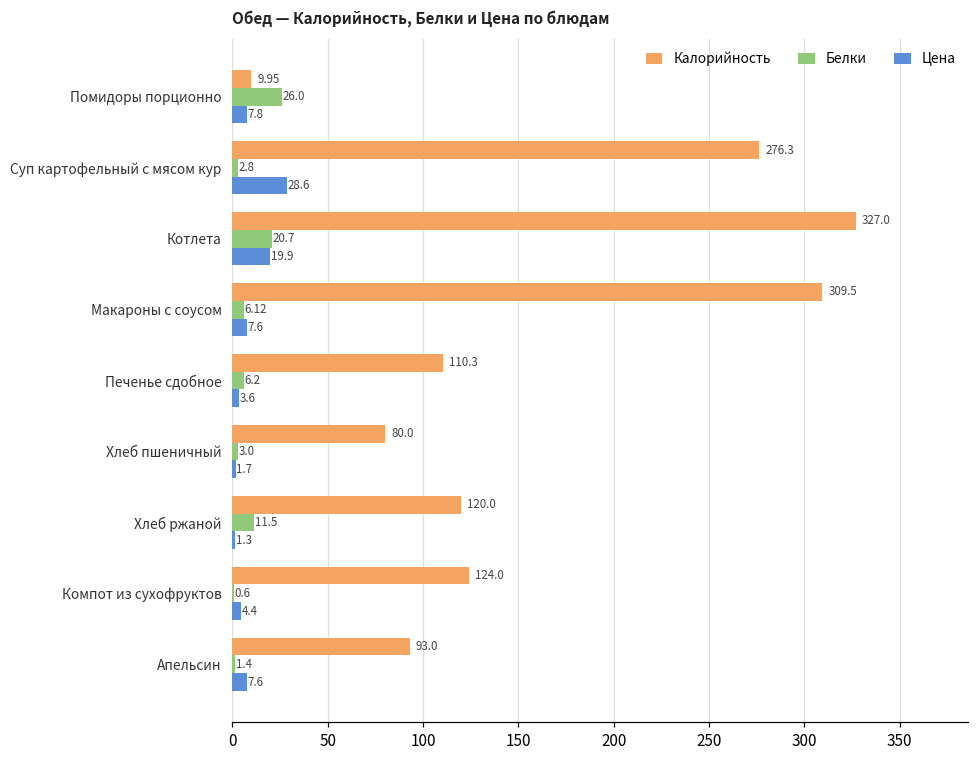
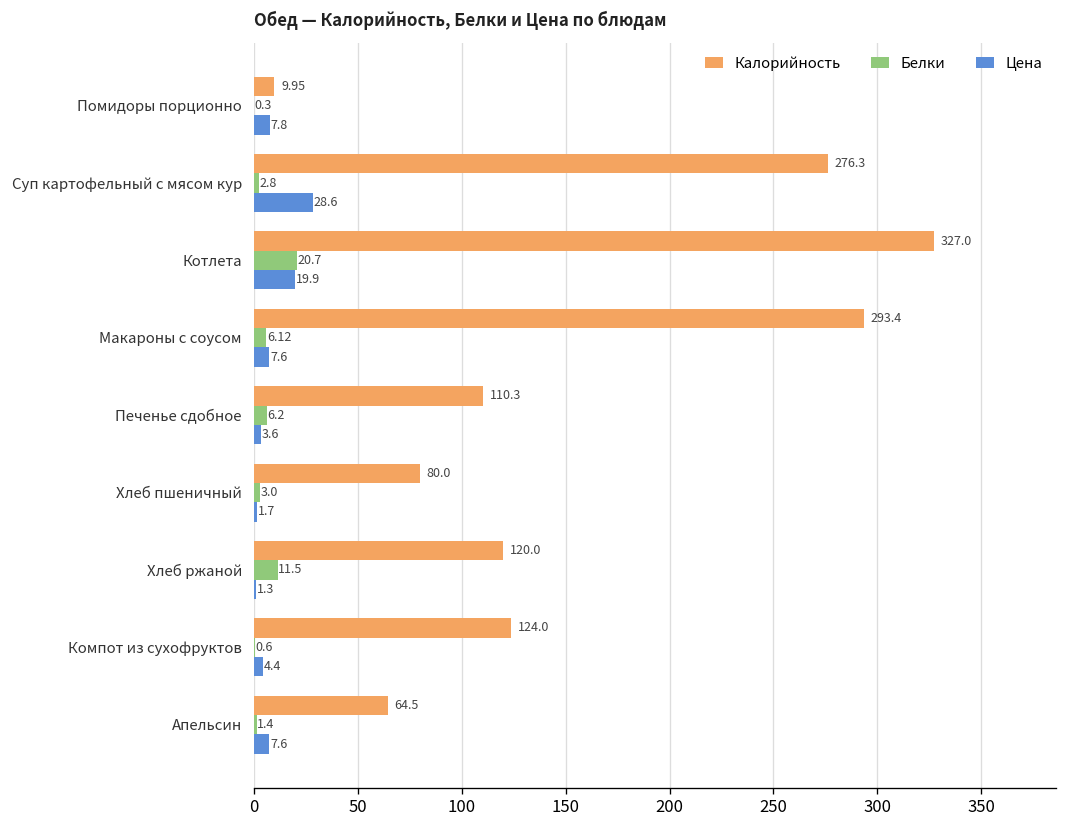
  {
    "Калорийность": {
      "Помидоры порционно": 9.95,
      "Суп картофельный с мясом кур": 276.3,
      "Котлета": 327.0,
-     "Макароны с соусом": 309.5,
+     "Макароны с соусом": 293.4,
      "Печенье сдобное": 110.3,
      "Хлеб пшеничный": 80.0,
      "Хлеб ржаной": 120.0,
      "Компот из сухофруктов": 124.0,
-     "Апельсин": 93.0
+     "Апельсин": 64.5
    },
    "Белки": {
-     "Помидоры порционно": 26.0,
+     "Помидоры порционно": 0.3,
      "Суп картофельный с мясом кур": 2.8,
      "Котлета": 20.7,
      "Макароны с соусом": 6.12,
      "Печенье сдобное": 6.2,
      "Хлеб пшеничный": 3.0,
      "Хлеб ржаной": 11.5,
      "Компот из сухофруктов": 0.6,
      "Апельсин": 1.4
    },
    "Цена": {
      "Помидоры порционно": 7.8,
      "Суп картофельный с мясом кур": 28.6,
      "Котлета": 19.9,
      "Макароны с соусом": 7.6,
      "Печенье сдобное": 3.6,
      "Хлеб пшеничный": 1.7,
      "Хлеб ржаной": 1.3,
      "Компот из сухофруктов": 4.4,
      "Апельсин": 7.6
    }
  }
